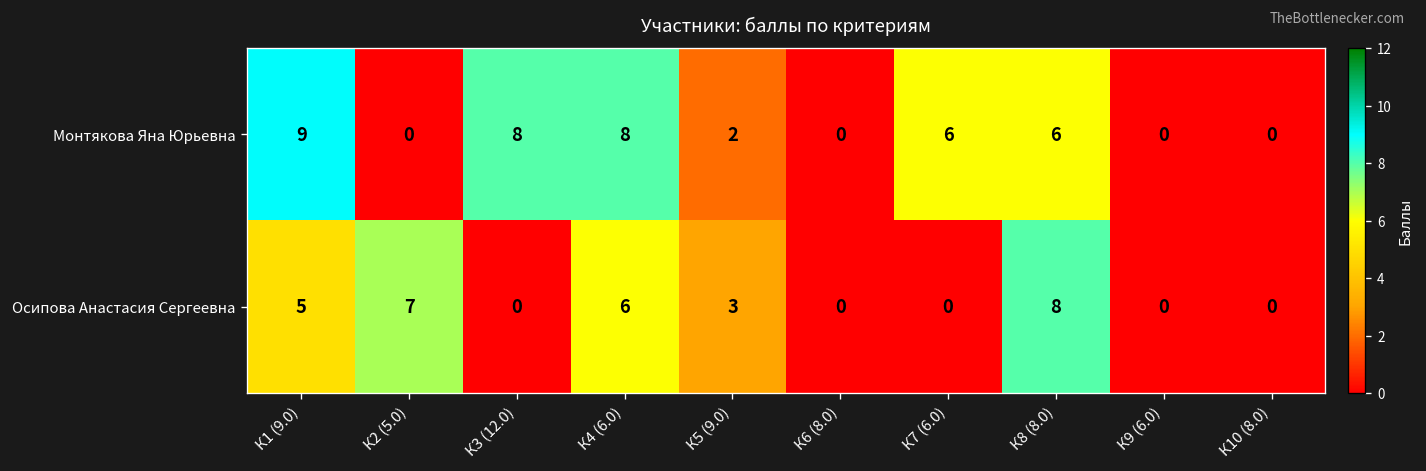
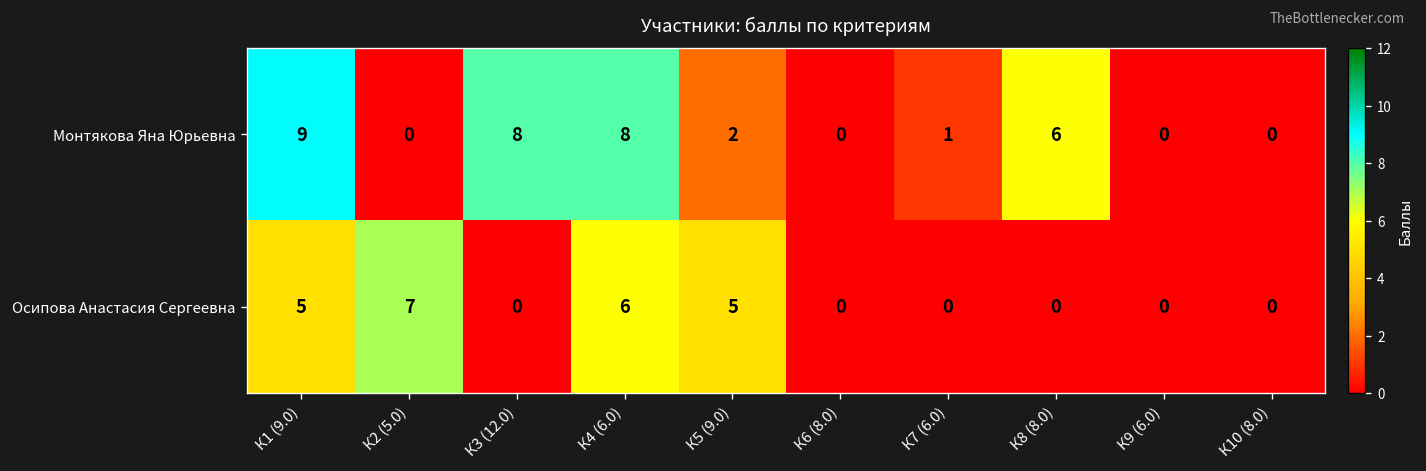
  {
    "Монтякова Яна Юрьевна": {
      "К1 (9.0)": 9,
      "К2 (5.0)": 0,
      "К3 (12.0)": 8,
      "К4 (6.0)": 8,
      "К5 (9.0)": 2,
      "К6 (8.0)": 0,
-     "К7 (6.0)": 6,
+     "К7 (6.0)": 1,
      "К8 (8.0)": 6,
      "К9 (6.0)": 0,
      "К10 (8.0)": 0
    },
    "Осипова Анастасия Сергеевна": {
      "К1 (9.0)": 5,
      "К2 (5.0)": 7,
      "К3 (12.0)": 0,
      "К4 (6.0)": 6,
-     "К5 (9.0)": 3,
+     "К5 (9.0)": 5,
      "К6 (8.0)": 0,
      "К7 (6.0)": 0,
-     "К8 (8.0)": 8,
+     "К8 (8.0)": 0,
      "К9 (6.0)": 0,
      "К10 (8.0)": 0
    }
  }
